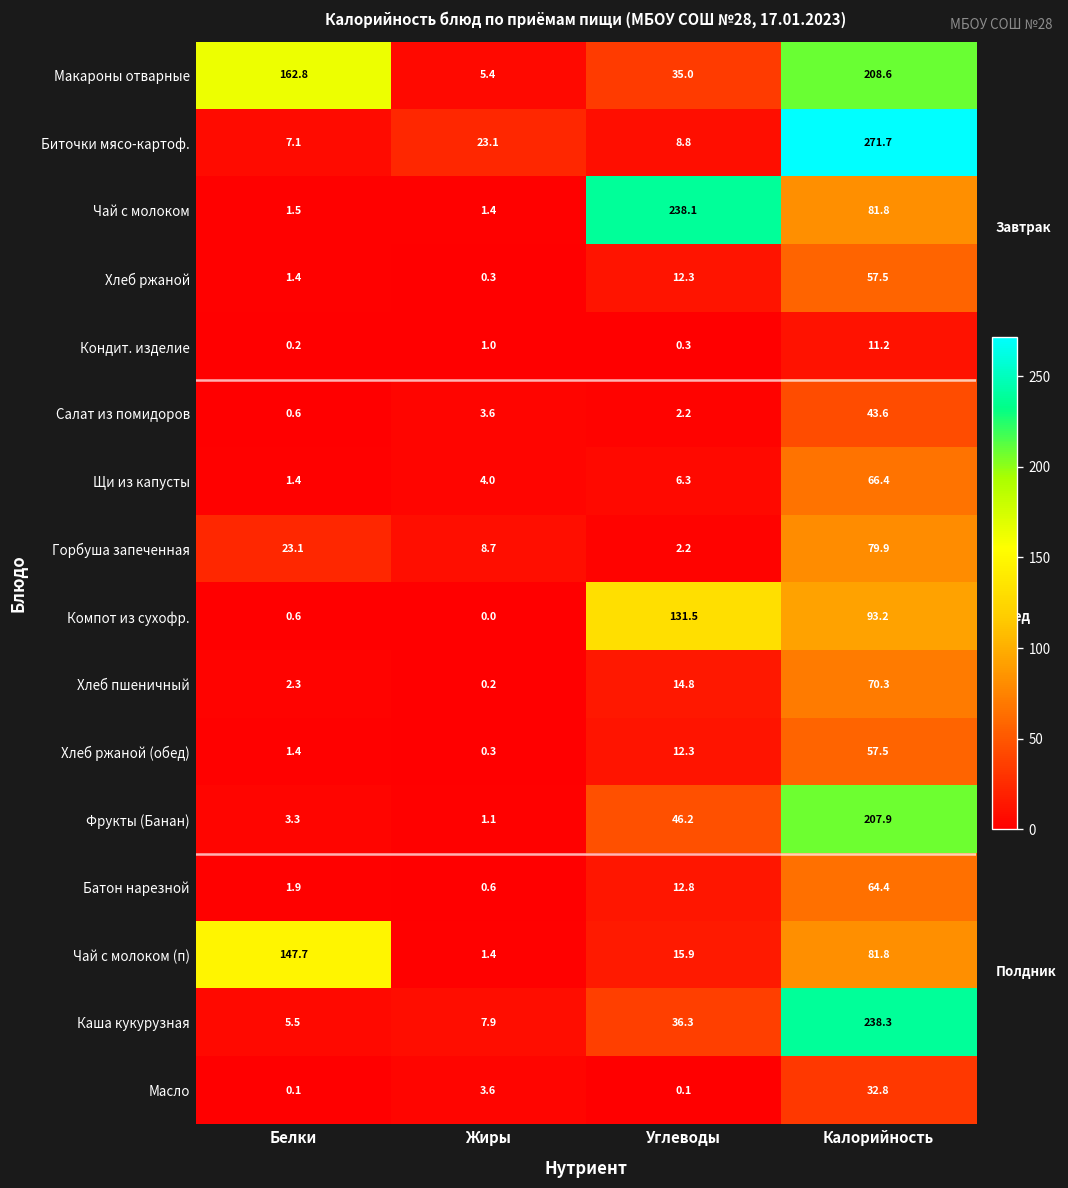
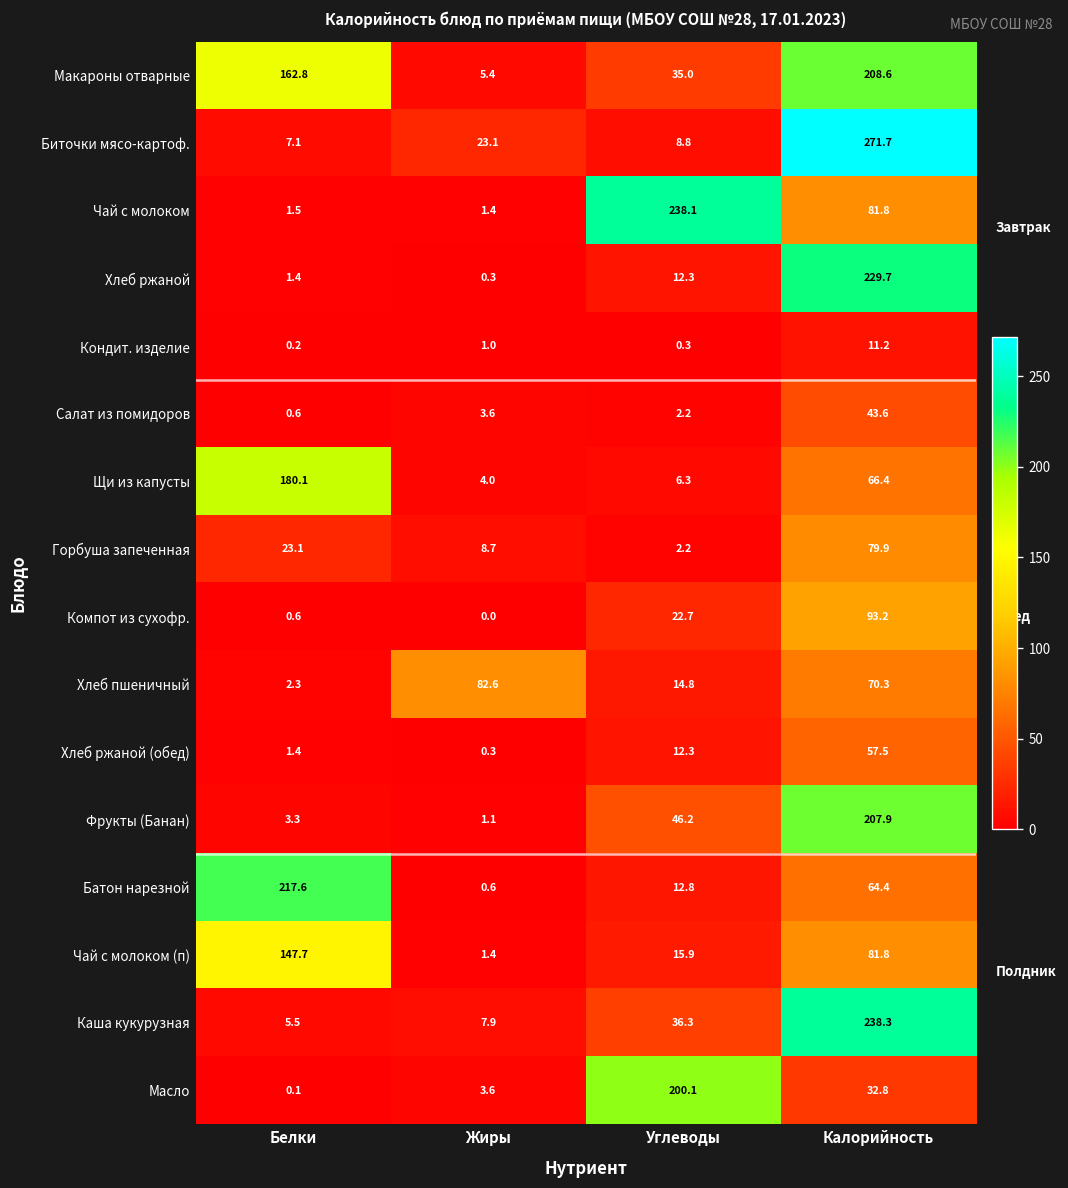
  {
    "Макароны отварные": {
      "Белки": 162.8,
      "Жиры": 5.4,
      "Углеводы": 35.0,
      "Калорийность": 208.6
    },
    "Биточки мясо-картоф.": {
      "Белки": 7.1,
      "Жиры": 23.1,
      "Углеводы": 8.8,
      "Калорийность": 271.7
    },
    "Чай с молоком": {
      "Белки": 1.5,
      "Жиры": 1.4,
      "Углеводы": 238.1,
      "Калорийность": 81.8
    },
    "Хлеб ржаной": {
      "Белки": 1.4,
      "Жиры": 0.3,
      "Углеводы": 12.3,
-     "Калорийность": 57.5
+     "Калорийность": 229.7
    },
    "Кондит. изделие": {
      "Белки": 0.2,
      "Жиры": 1.0,
      "Углеводы": 0.3,
      "Калорийность": 11.2
    },
    "Салат из помидоров": {
      "Белки": 0.6,
      "Жиры": 3.6,
      "Углеводы": 2.2,
      "Калорийность": 43.6
    },
    "Щи из капусты": {
-     "Белки": 1.4,
+     "Белки": 180.1,
      "Жиры": 4.0,
      "Углеводы": 6.3,
      "Калорийность": 66.4
    },
    "Горбуша запеченная": {
      "Белки": 23.1,
      "Жиры": 8.7,
      "Углеводы": 2.2,
      "Калорийность": 79.9
    },
    "Компот из сухофр.": {
      "Белки": 0.6,
      "Жиры": 0.0,
-     "Углеводы": 131.5,
+     "Углеводы": 22.7,
      "Калорийность": 93.2
    },
    "Хлеб пшеничный": {
      "Белки": 2.3,
-     "Жиры": 0.2,
+     "Жиры": 82.6,
      "Углеводы": 14.8,
      "Калорийность": 70.3
    },
    "Хлеб ржаной (обед)": {
      "Белки": 1.4,
      "Жиры": 0.3,
      "Углеводы": 12.3,
      "Калорийность": 57.5
    },
    "Фрукты (Банан)": {
      "Белки": 3.3,
      "Жиры": 1.1,
      "Углеводы": 46.2,
      "Калорийность": 207.9
    },
    "Батон нарезной": {
-     "Белки": 1.9,
+     "Белки": 217.6,
      "Жиры": 0.6,
      "Углеводы": 12.8,
      "Калорийность": 64.4
    },
    "Чай с молоком (п)": {
      "Белки": 147.7,
      "Жиры": 1.4,
      "Углеводы": 15.9,
      "Калорийность": 81.8
    },
    "Каша кукурузная": {
      "Белки": 5.5,
      "Жиры": 7.9,
      "Углеводы": 36.3,
      "Калорийность": 238.3
    },
    "Масло": {
      "Белки": 0.1,
      "Жиры": 3.6,
-     "Углеводы": 0.1,
+     "Углеводы": 200.1,
      "Калорийность": 32.8
    }
  }
